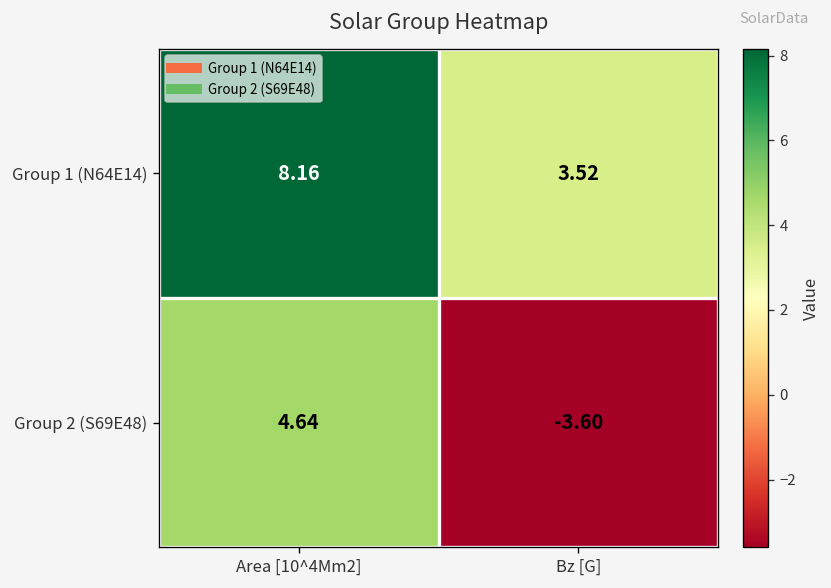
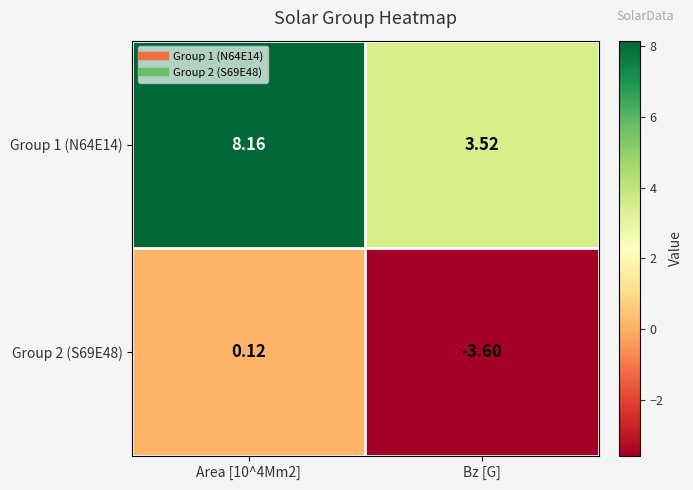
  {
    "Group 1 (N64E14)": {
      "Area [10^4Mm2]": 8.16,
      "Bz [G]": 3.52
    },
    "Group 2 (S69E48)": {
-     "Area [10^4Mm2]": 4.64,
+     "Area [10^4Mm2]": 0.12,
      "Bz [G]": -3.60
    }
  }
